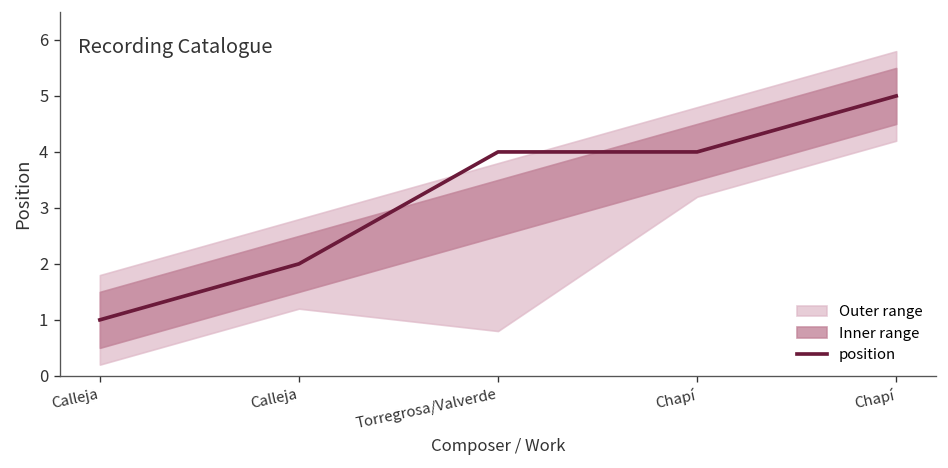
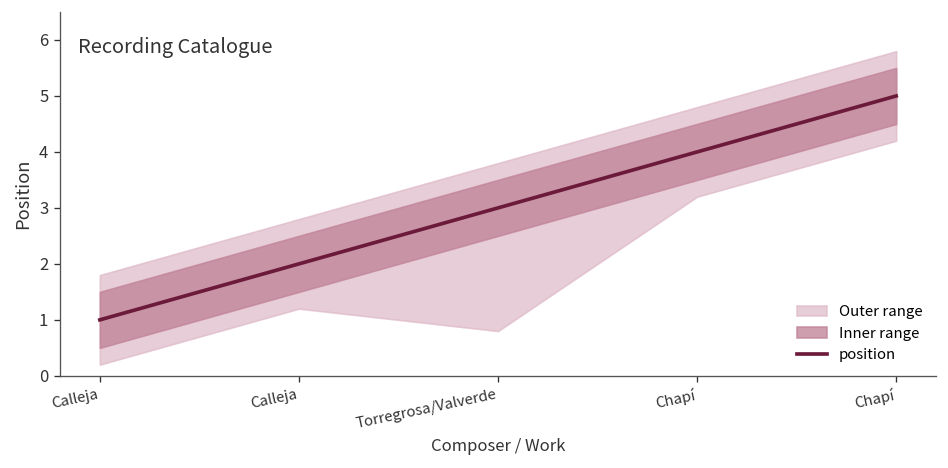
  {
    "position": {
-     "Torregrosa/Valverde": 4
+     "Torregrosa/Valverde": 3
    }
  }
